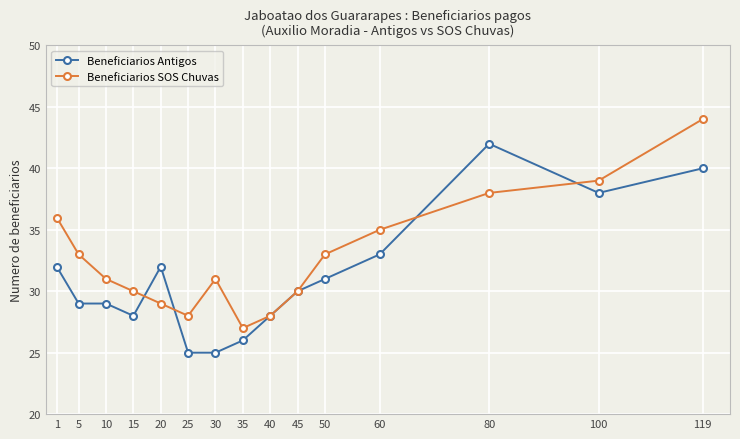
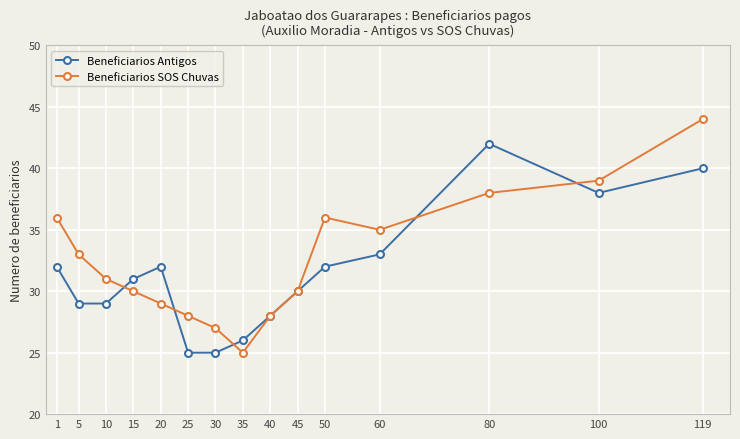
  {
    "Beneficiarios Antigos": {
      "1": 32,
      "5": 29,
      "10": 29,
-     "15": 28,
+     "15": 31,
      "20": 32,
      "25": 25,
      "30": 25,
      "35": 26,
-     "50": 31,
+     "50": 32,
      "60": 33,
      "80": 42,
      "100": 38,
      "119": 40
    },
    "Beneficiarios SOS Chuvas": {
      "1": 36,
      "5": 33,
      "10": 31,
      "15": 30,
      "20": 29,
      "25": 28,
-     "30": 31,
-     "35": 27,
-     "50": 33,
+     "30": 27,
+     "35": 25,
+     "50": 36,
      "60": 35,
      "80": 38,
      "100": 39,
      "119": 44
    }
  }
